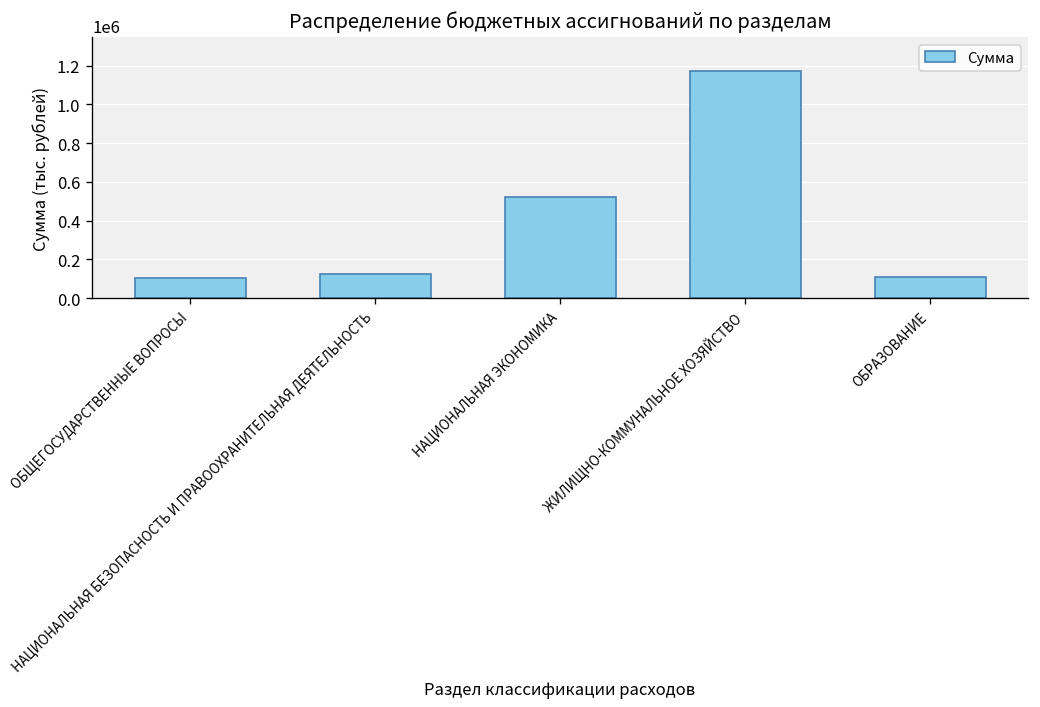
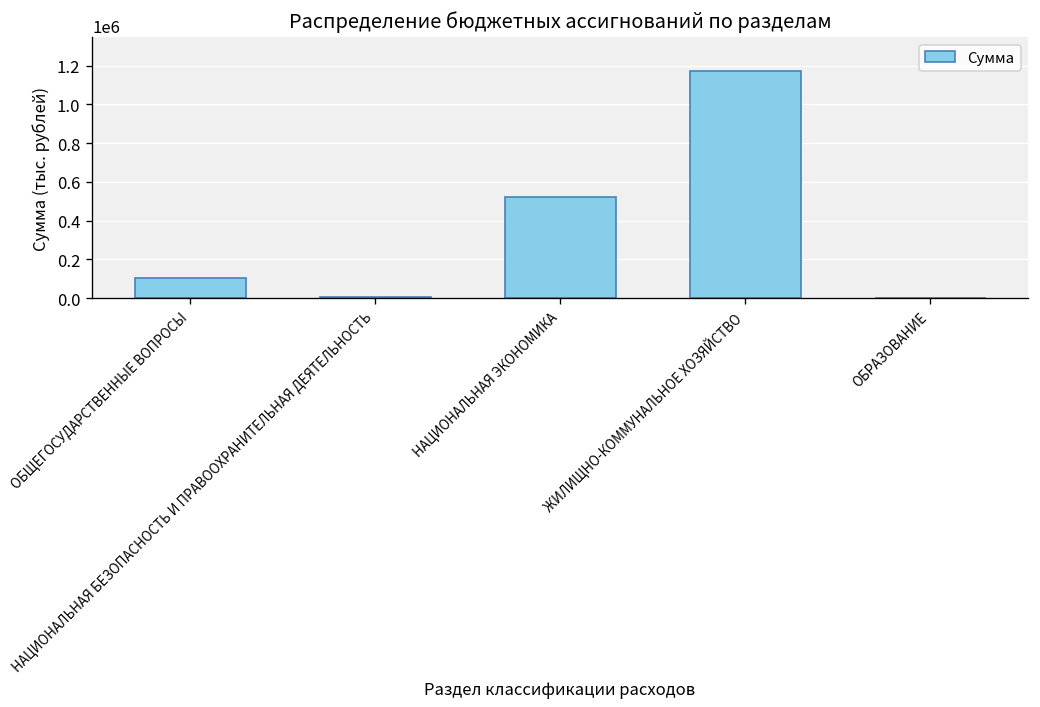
  {
    "ОБЩЕГОСУДАРСТВЕННЫЕ ВОПРОСЫ": 100000,
-   "НАЦИОНАЛЬНАЯ БЕЗОПАСНОСТЬ И ПРАВООХРАНИТЕЛЬНАЯ ДЕЯТЕЛЬНОСТЬ": 120000,
+   "НАЦИОНАЛЬНАЯ БЕЗОПАСНОСТЬ И ПРАВООХРАНИТЕЛЬНАЯ ДЕЯТЕЛЬНОСТЬ": 10000,
    "НАЦИОНАЛЬНАЯ ЭКОНОМИКА": 520000,
    "ЖИЛИЩНО-КОММУНАЛЬНОЕ ХОЗЯЙСТВО": 1170000,
-   "ОБРАЗОВАНИЕ": 110000
+   "ОБРАЗОВАНИЕ": 0
  }
